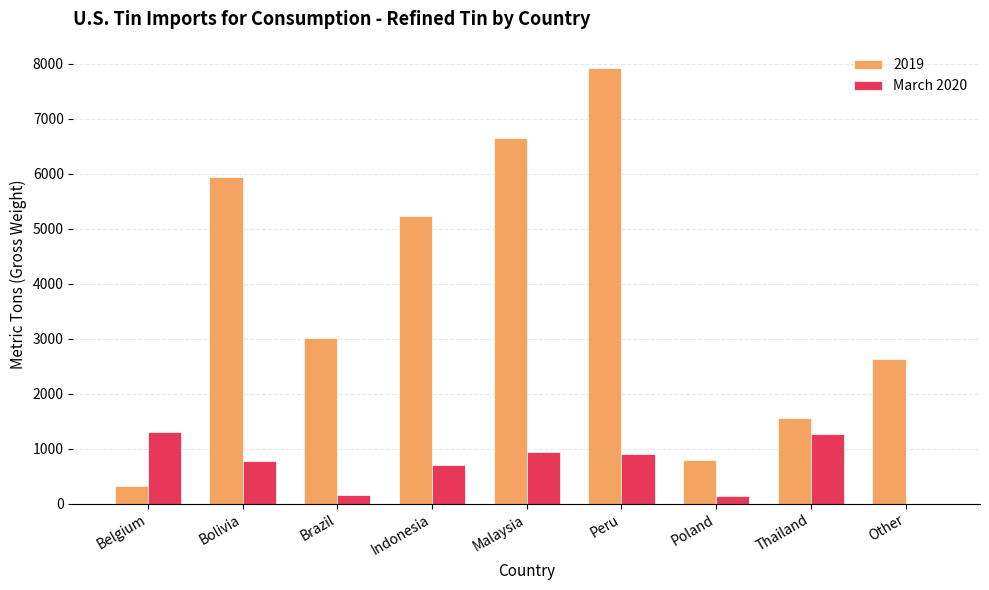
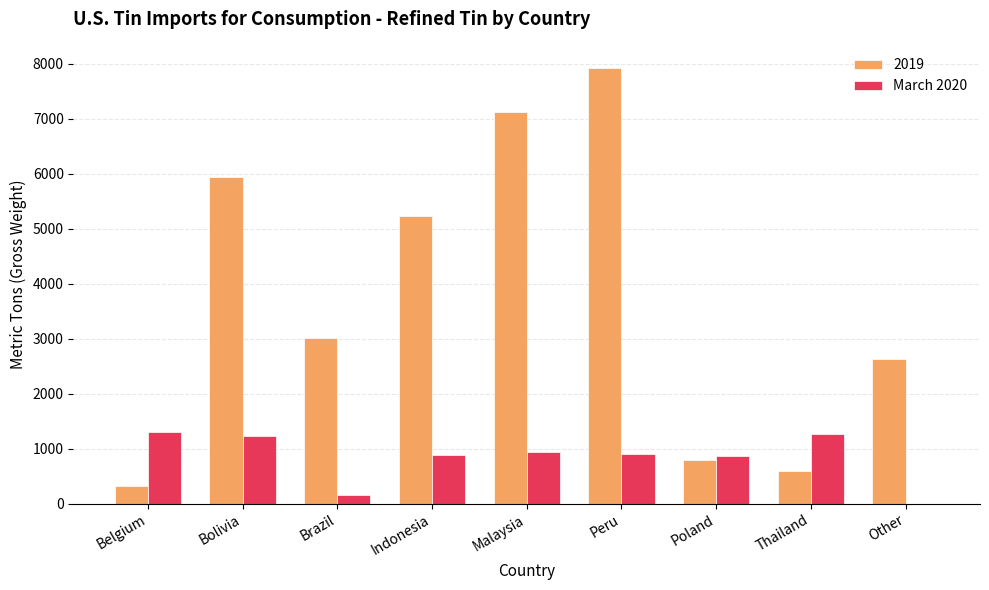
  {
    "2019": {
      "Belgium": 300,
      "Bolivia": 5900,
      "Brazil": 3000,
      "Indonesia": 5200,
-     "Malaysia": 6600,
+     "Malaysia": 7100,
      "Peru": 7900,
      "Poland": 800,
-     "Thailand": 1600,
+     "Thailand": 600,
      "Other": 2600
    },
    "March 2020": {
      "Belgium": 1300,
-     "Bolivia": 800,
+     "Bolivia": 1200,
      "Brazil": 200,
-     "Indonesia": 700,
+     "Indonesia": 900,
      "Malaysia": 900,
      "Peru": 900,
-     "Poland": 100,
+     "Poland": 900,
      "Thailand": 1300,
      "Other": 0
    }
  }
